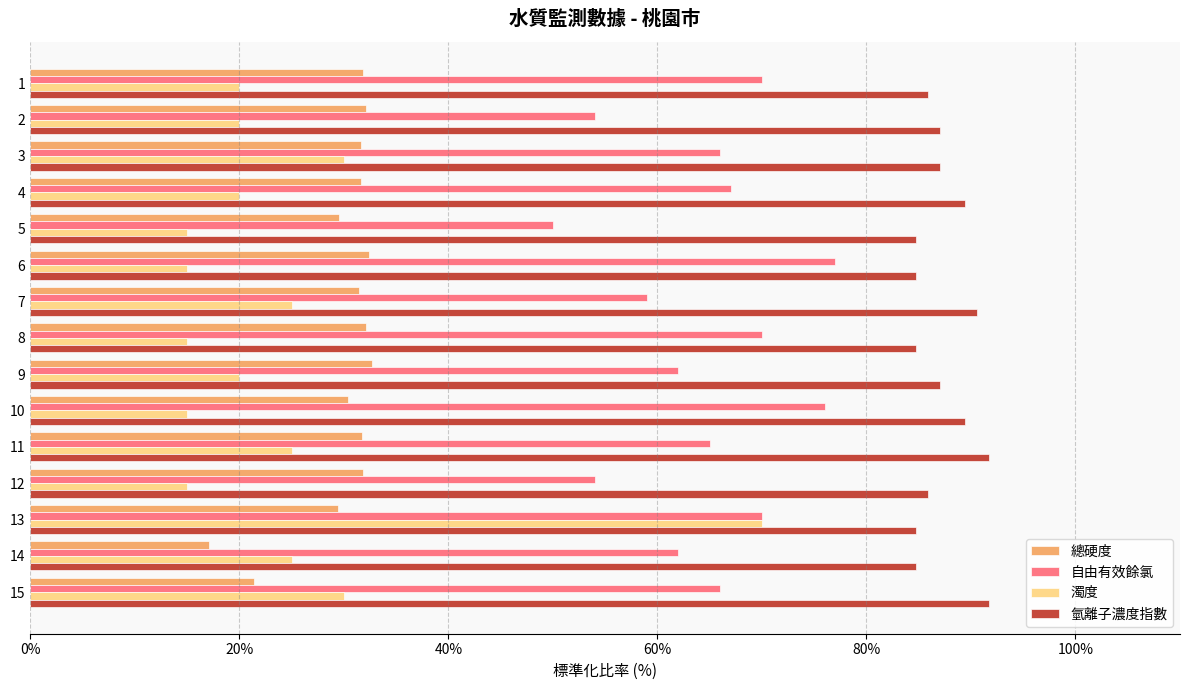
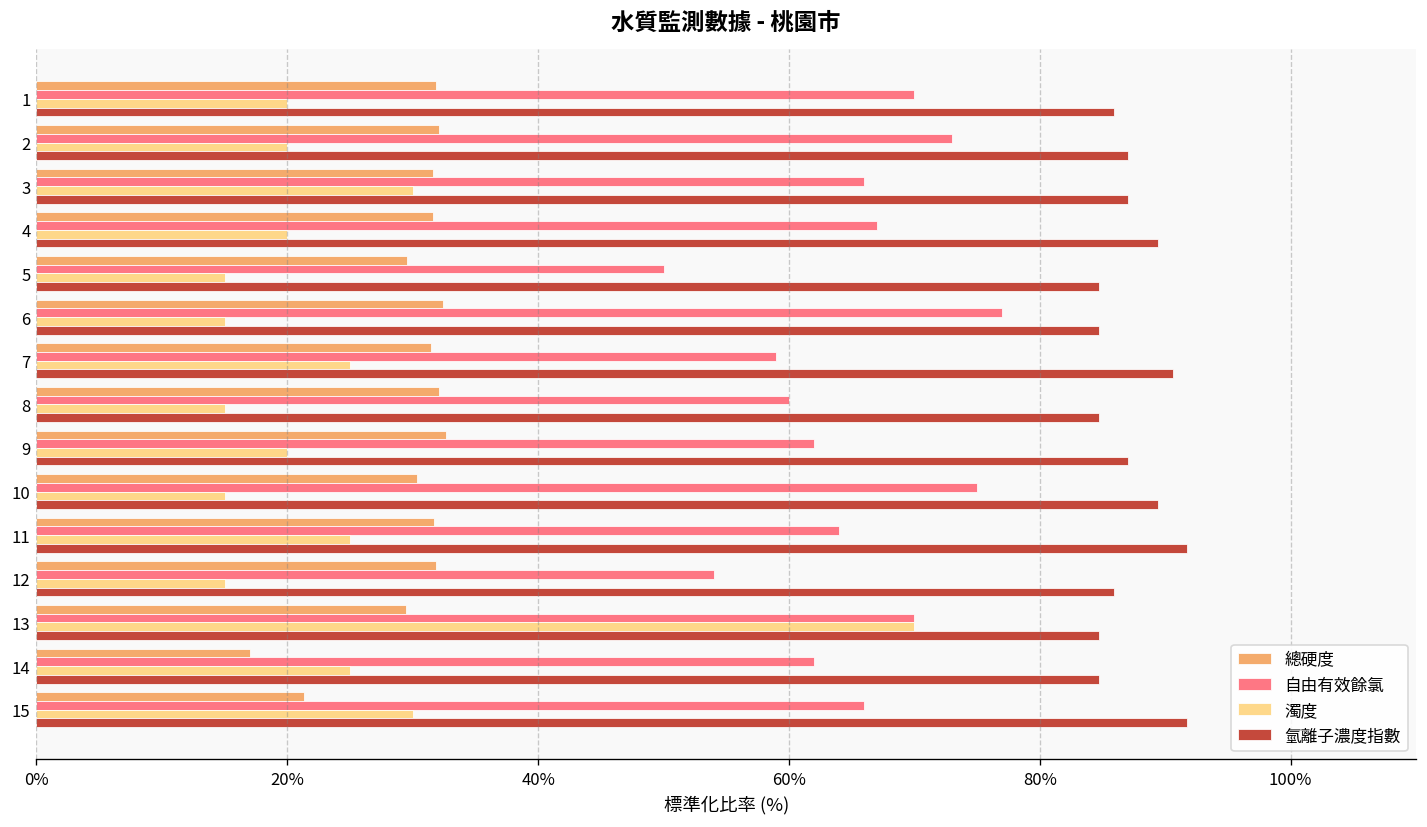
  {
    "自由有效餘氯": {
      "1": "70.0%",
-     "2": "54.0%",
+     "2": "73.0%",
      "3": "66.0%",
      "4": "67.0%",
      "5": "50.0%",
      "6": "77.0%",
      "7": "59.0%",
-     "8": "70.0%",
+     "8": "60.0%",
      "9": "62.0%",
-     "10": "76.0%",
-     "11": "65.0%",
+     "10": "75.0%",
+     "11": "64.0%",
      "12": "54.0%",
      "13": "70.0%",
      "14": "62.0%",
      "15": "66.0%"
    },
    "氫離子濃度指數": {
      "1": "85.9%",
      "2": "87.1%",
      "3": "87.1%",
      "4": "89.4%",
      "5": "84.7%",
      "6": "84.7%",
      "7": "90.6%",
      "8": "84.7%",
      "9": "87.1%",
      "10": "89.4%",
      "11": "91.8%",
      "12": "85.9%",
      "13": "84.7%",
      "14": "84.7%",
      "15": "91.8%"
    }
  }
